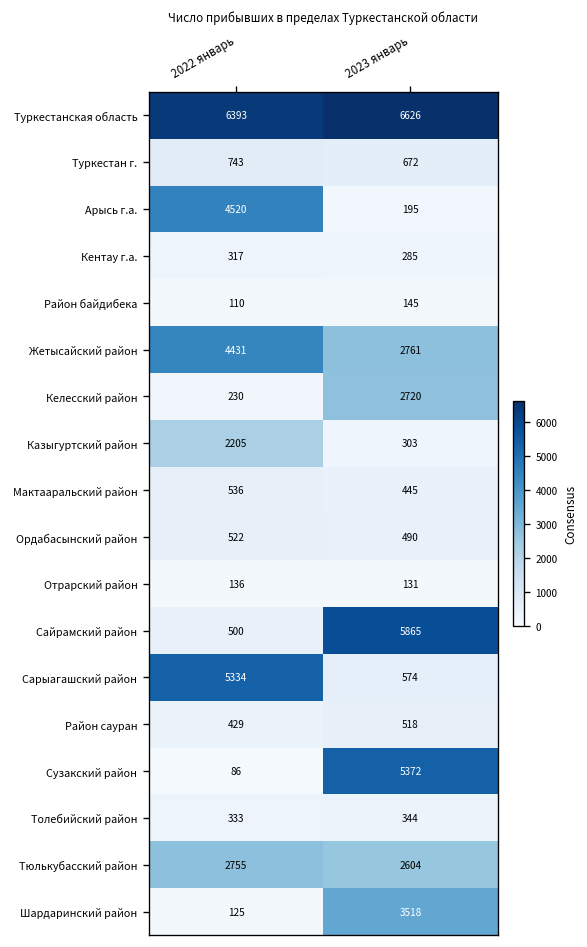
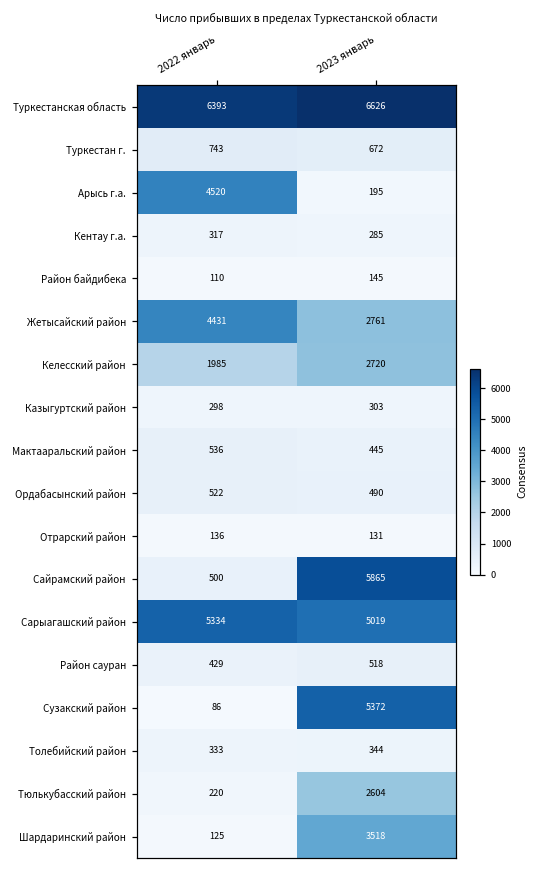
  {
    "Туркестанская область": {
      "2022 январь": 6393,
      "2023 январь": 6626
    },
    "Туркестан г.": {
      "2022 январь": 743,
      "2023 январь": 672
    },
    "Арысь г.а.": {
      "2022 январь": 4520,
      "2023 январь": 195
    },
    "Кентау г.а.": {
      "2022 январь": 317,
      "2023 январь": 285
    },
    "Район байдибека": {
      "2022 январь": 110,
      "2023 январь": 145
    },
    "Жетысайский район": {
      "2022 январь": 4431,
      "2023 январь": 2761
    },
    "Келесский район": {
-     "2022 январь": 230,
+     "2022 январь": 1985,
      "2023 январь": 2720
    },
    "Казыгуртский район": {
-     "2022 январь": 2205,
+     "2022 январь": 298,
      "2023 январь": 303
    },
    "Мактааральский район": {
      "2022 январь": 536,
      "2023 январь": 445
    },
    "Ордабасынский район": {
      "2022 январь": 522,
      "2023 январь": 490
    },
    "Отрарский район": {
      "2022 январь": 136,
      "2023 январь": 131
    },
    "Сайрамский район": {
      "2022 январь": 500,
      "2023 январь": 5865
    },
    "Сарыагашский район": {
      "2022 январь": 5334,
-     "2023 январь": 574
+     "2023 январь": 5019
    },
    "Район сауран": {
      "2022 январь": 429,
      "2023 январь": 518
    },
    "Сузакский район": {
      "2022 январь": 86,
      "2023 январь": 5372
    },
    "Толебийский район": {
      "2022 январь": 333,
      "2023 январь": 344
    },
    "Тюлькубасский район": {
-     "2022 январь": 2755,
+     "2022 январь": 220,
      "2023 январь": 2604
    },
    "Шардаринский район": {
      "2022 январь": 125,
      "2023 январь": 3518
    }
  }
